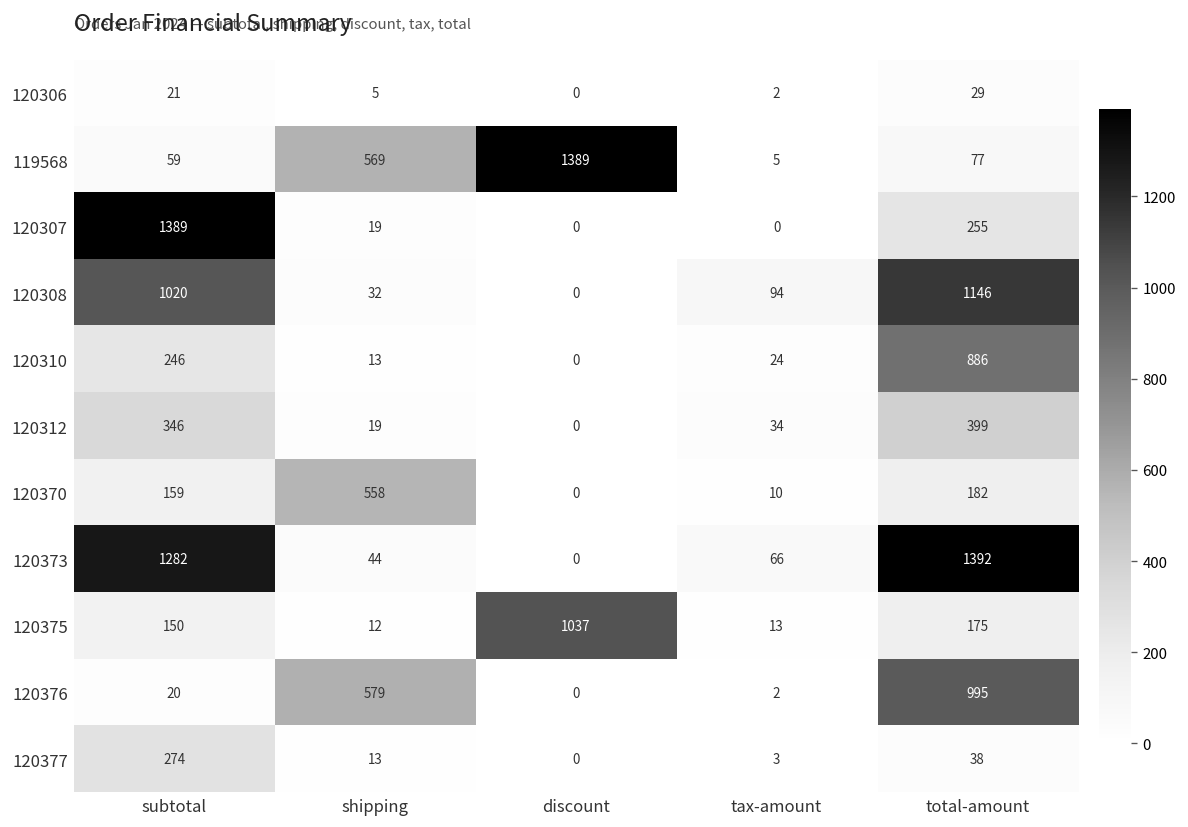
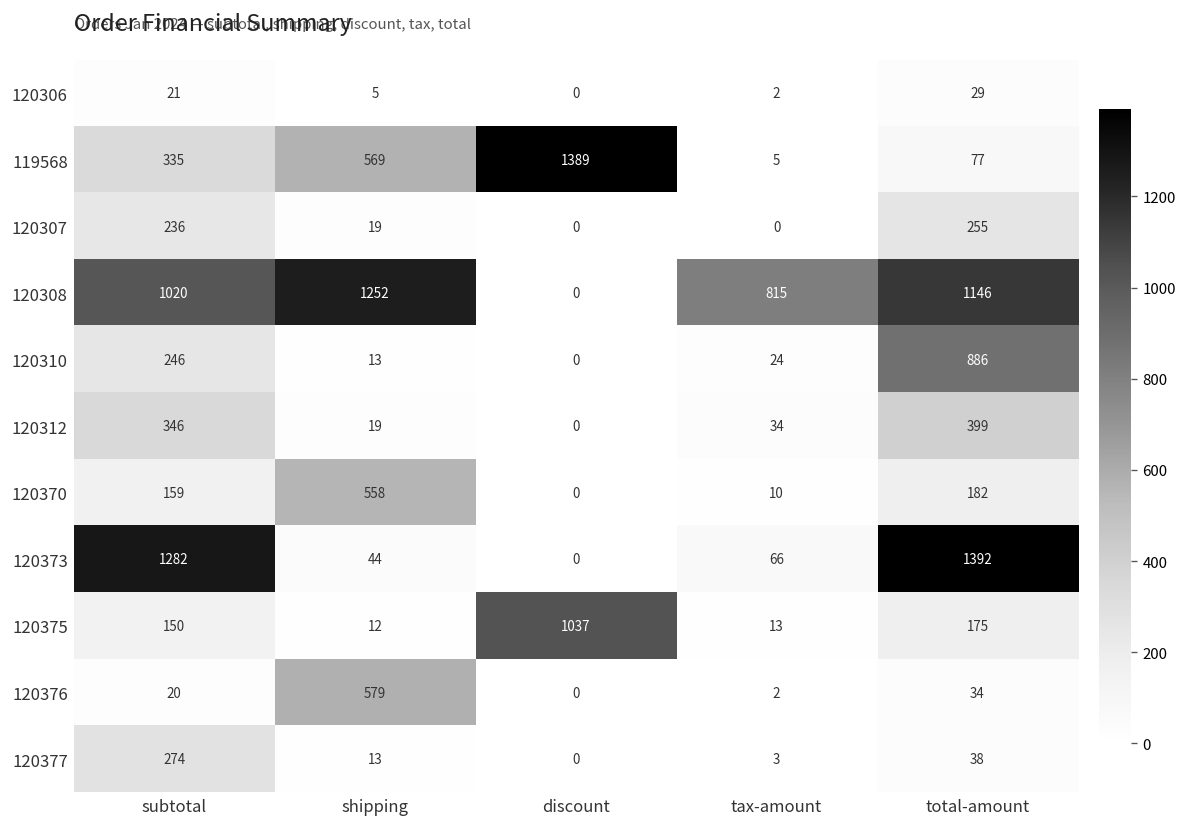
  {
    "120306": {
      "subtotal": 21,
      "shipping": 5,
      "discount": 0,
      "tax-amount": 2,
      "total-amount": 29
    },
    "119568": {
-     "subtotal": 59,
+     "subtotal": 335,
      "shipping": 569,
      "discount": 1389,
      "tax-amount": 5,
      "total-amount": 77
    },
    "120307": {
-     "subtotal": 1389,
+     "subtotal": 236,
      "shipping": 19,
      "discount": 0,
      "tax-amount": 0,
      "total-amount": 255
    },
    "120308": {
      "subtotal": 1020,
-     "shipping": 32,
+     "shipping": 1252,
      "discount": 0,
-     "tax-amount": 94,
+     "tax-amount": 815,
      "total-amount": 1146
    },
    "120310": {
      "subtotal": 246,
      "shipping": 13,
      "discount": 0,
      "tax-amount": 24,
      "total-amount": 886
    },
    "120312": {
      "subtotal": 346,
      "shipping": 19,
      "discount": 0,
      "tax-amount": 34,
      "total-amount": 399
    },
    "120370": {
      "subtotal": 159,
      "shipping": 558,
      "discount": 0,
      "tax-amount": 10,
      "total-amount": 182
    },
    "120373": {
      "subtotal": 1282,
      "shipping": 44,
      "discount": 0,
      "tax-amount": 66,
      "total-amount": 1392
    },
    "120375": {
      "subtotal": 150,
      "shipping": 12,
      "discount": 1037,
      "tax-amount": 13,
      "total-amount": 175
    },
    "120376": {
      "subtotal": 20,
      "shipping": 579,
      "discount": 0,
      "tax-amount": 2,
-     "total-amount": 995
+     "total-amount": 34
    },
    "120377": {
      "subtotal": 274,
      "shipping": 13,
      "discount": 0,
      "tax-amount": 3,
      "total-amount": 38
    }
  }
